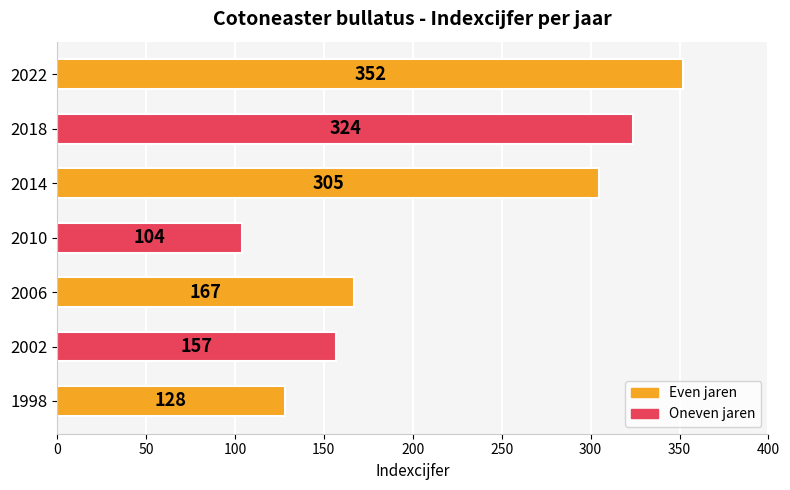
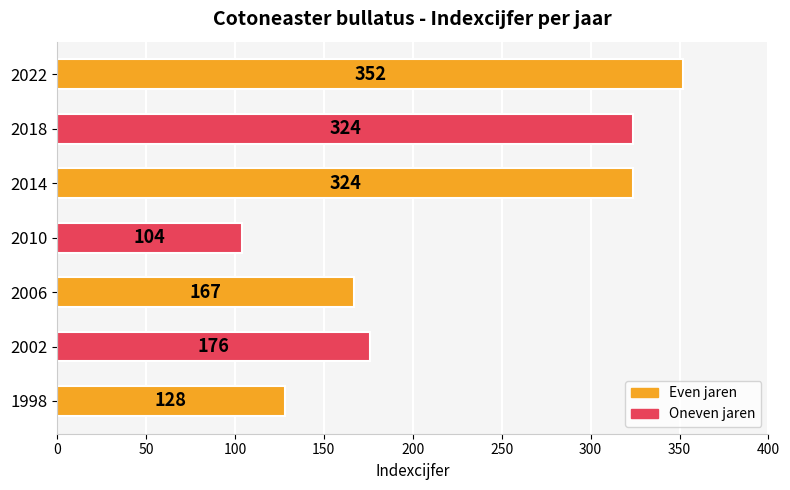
  {
    "2022": 352,
    "2018": 324,
-   "2014": 305,
+   "2014": 324,
    "2010": 104,
    "2006": 167,
-   "2002": 157,
+   "2002": 176,
    "1998": 128
  }
